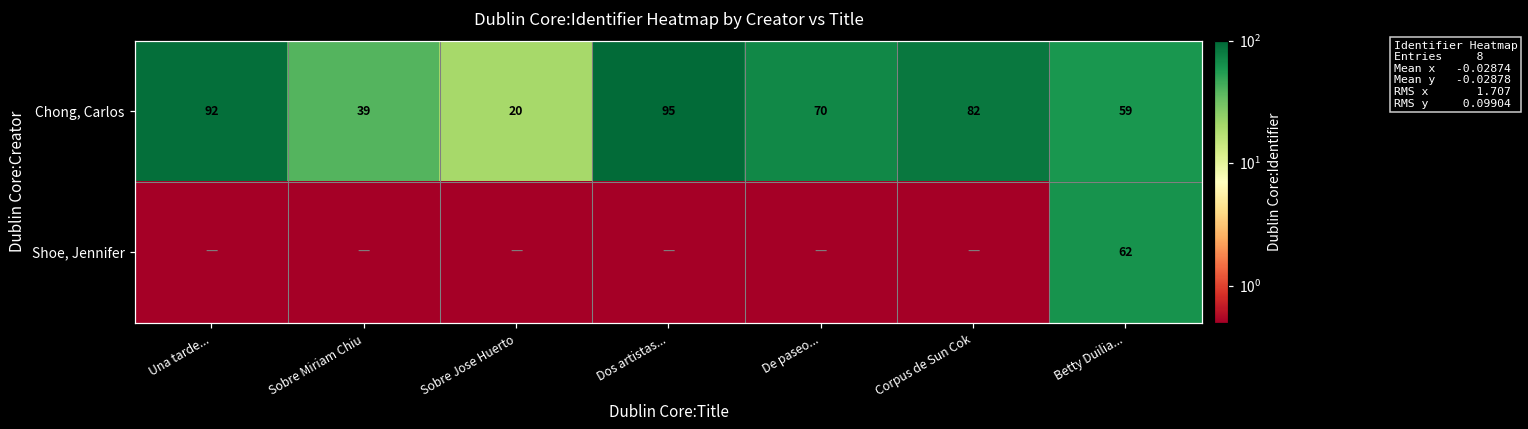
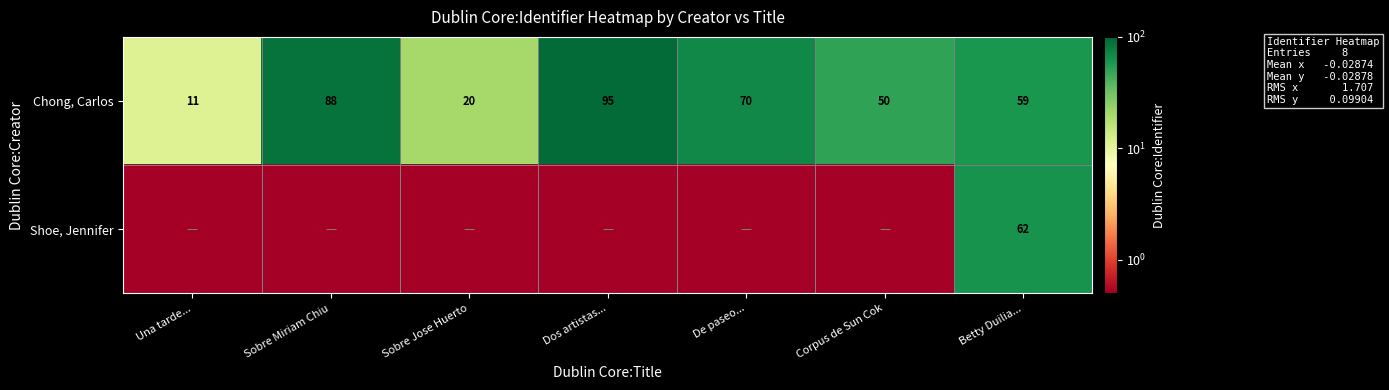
  {
    "Chong, Carlos": {
-     "Una tarde...": 92,
-     "Sobre Miriam Chiu": 39,
+     "Una tarde...": 11,
+     "Sobre Miriam Chiu": 88,
      "Sobre Jose Huerto": 20,
      "Dos artistas...": 95,
      "De paseo...": 70,
-     "Corpus de Sun Cok": 82,
+     "Corpus de Sun Cok": 50,
      "Betty Duilia...": 59
    },
    "Shoe, Jennifer": {
      "Betty Duilia...": 62
    }
  }
